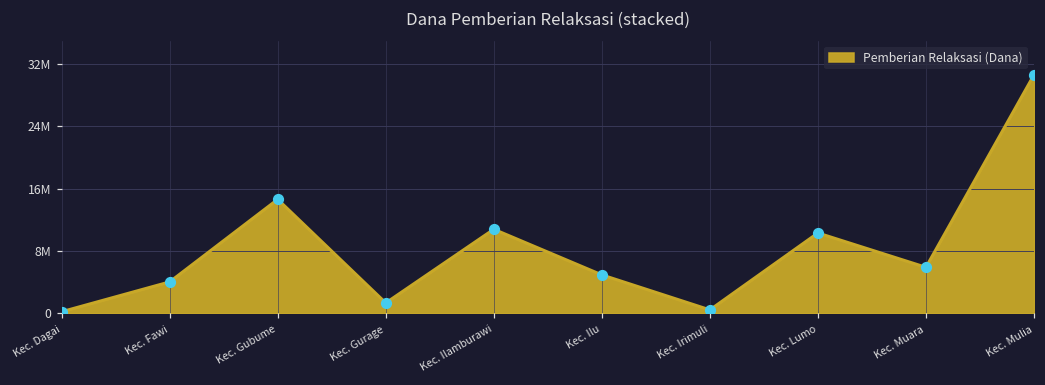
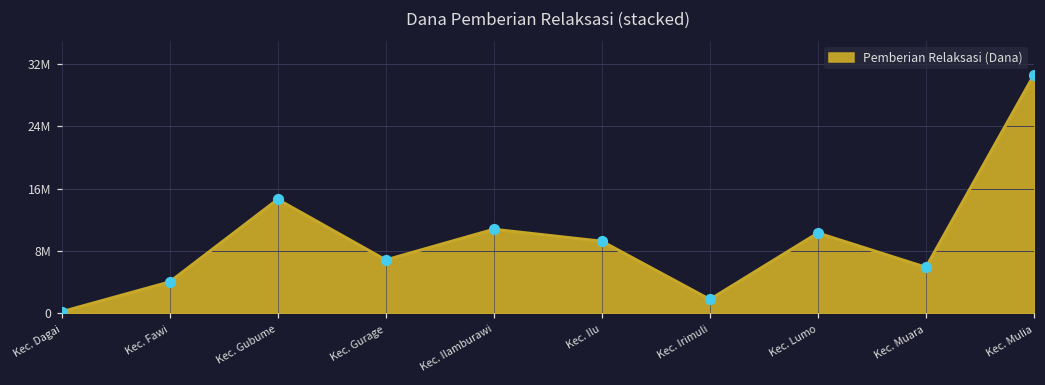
  {
    "Kec. Dagai": 0,
    "Kec. Fawi": 4000000,
    "Kec. Gubume": 15000000,
-   "Kec. Gurage": 1000000,
+   "Kec. Gurage": 7000000,
    "Kec. Ilamburawi": 11000000,
-   "Kec. Ilu": 5000000,
-   "Kec. Irimuli": 0,
+   "Kec. Ilu": 9000000,
+   "Kec. Irimuli": 2000000,
    "Kec. Lumo": 10000000,
    "Kec. Muara": 6000000,
    "Kec. Mulia": 31000000
  }
